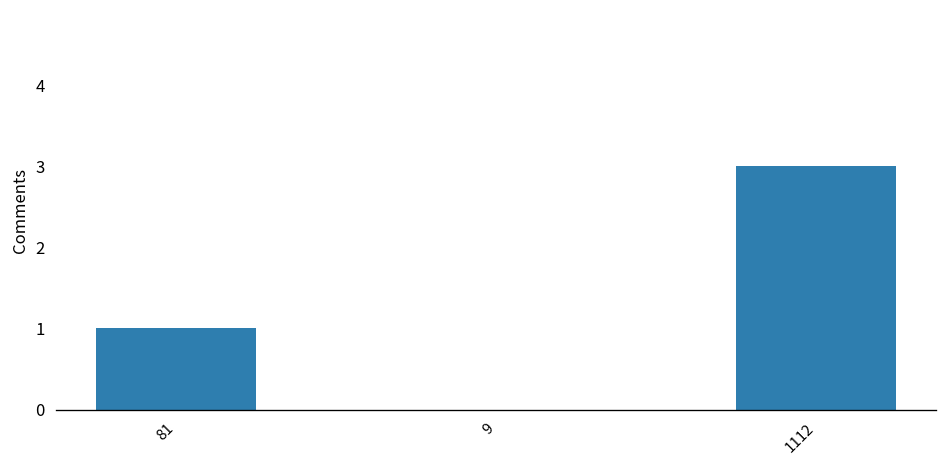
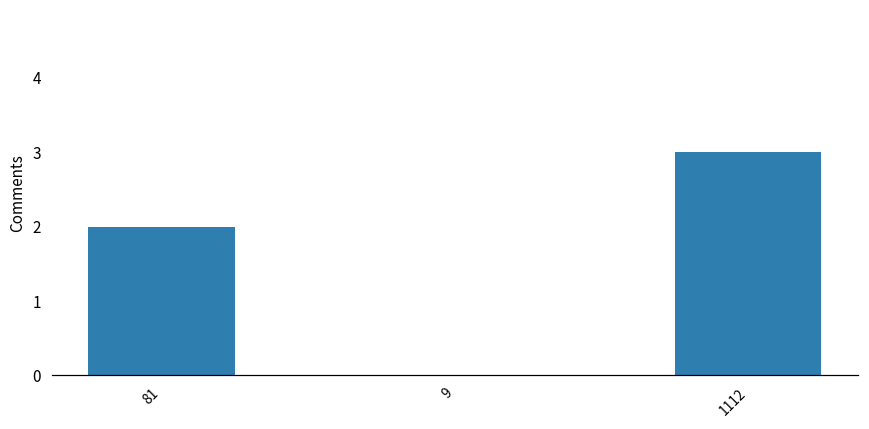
  {
-   "81": 1,
+   "81": 2,
    "9": 0,
    "1112": 3
  }
